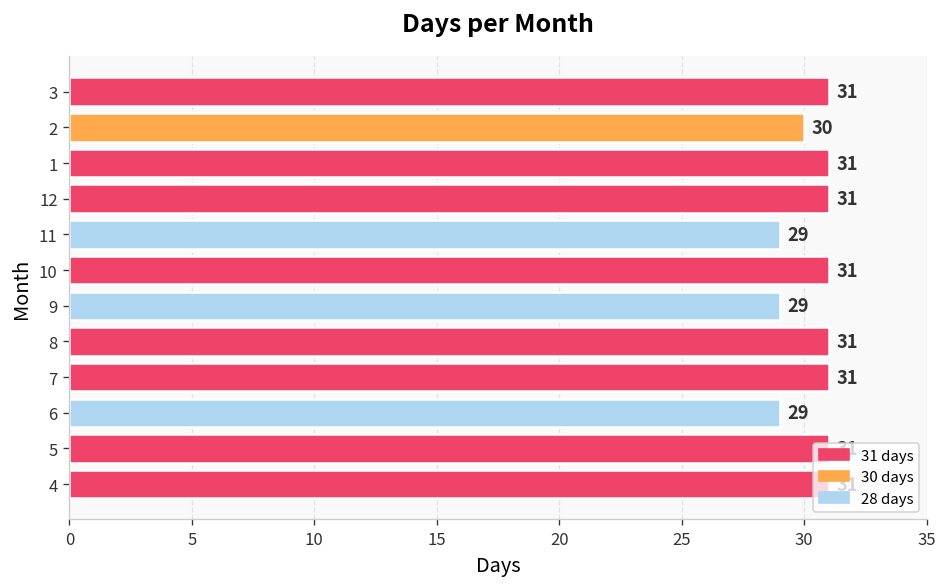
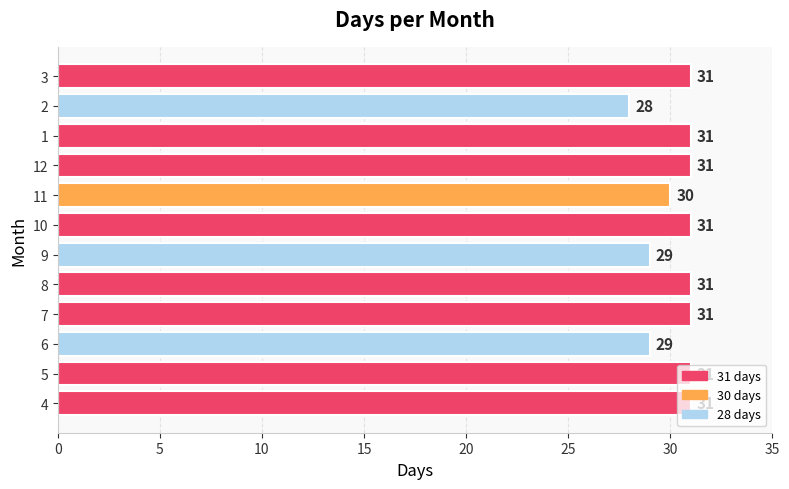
  {
    "3": 31,
-   "2": 30,
+   "2": 28,
    "1": 31,
    "12": 31,
-   "11": 29,
+   "11": 30,
    "10": 31,
    "9": 29,
    "8": 31,
    "7": 31,
    "6": 29
  }
